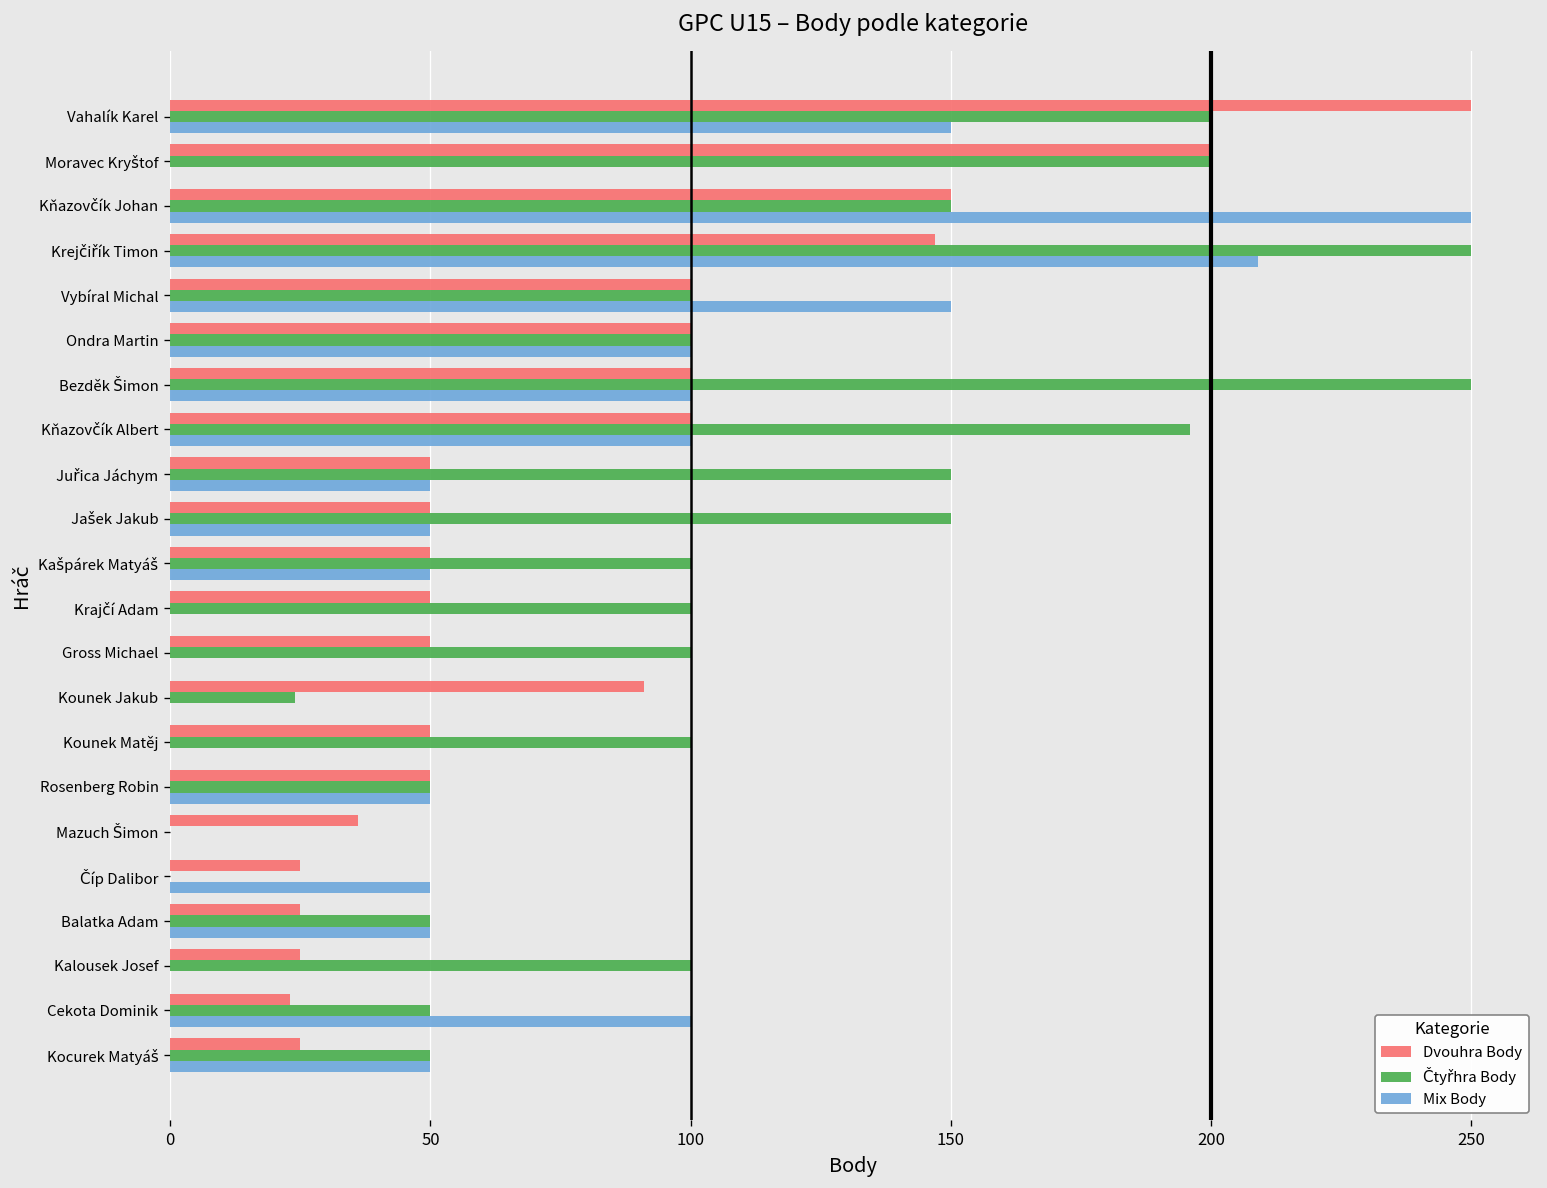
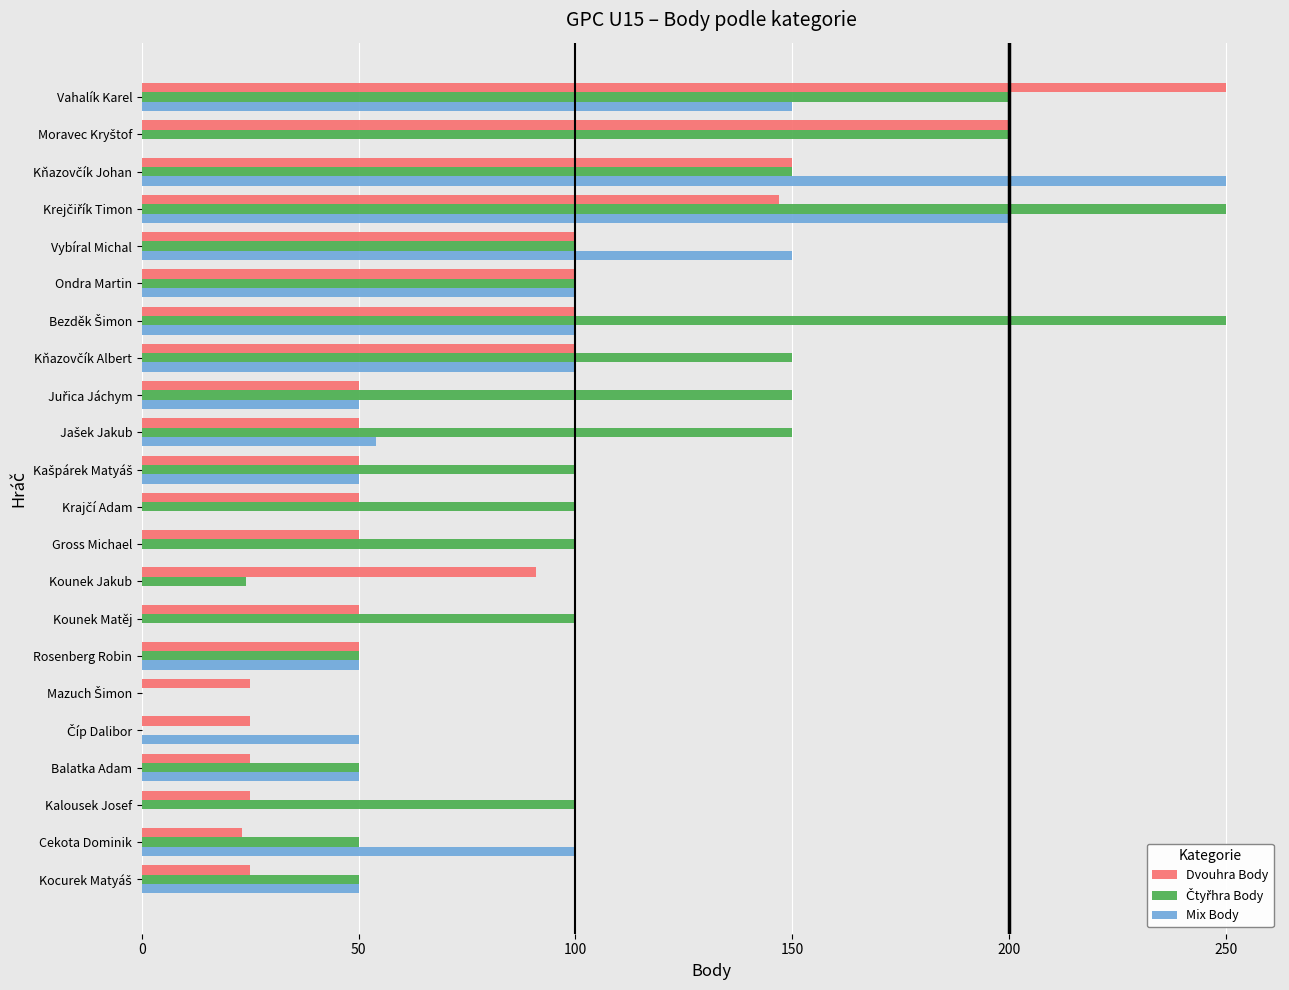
  {
    "Dvouhra Body": {
      "Vahalík Karel": 250,
      "Moravec Kryštof": 200,
      "Kňazovčík Johan": 150,
      "Krejčiřík Timon": 147,
      "Vybíral Michal": 100,
      "Ondra Martin": 100,
      "Bezděk Šimon": 100,
      "Kňazovčík Albert": 100,
      "Juřica Jáchym": 50,
      "Jašek Jakub": 50,
      "Kašpárek Matyáš": 50,
      "Krajčí Adam": 50,
      "Gross Michael": 50,
      "Kounek Jakub": 91,
      "Kounek Matěj": 50,
      "Rosenberg Robin": 50,
-     "Mazuch Šimon": 36,
+     "Mazuch Šimon": 25,
      "Číp Dalibor": 25,
      "Balatka Adam": 25,
      "Kalousek Josef": 25,
      "Cekota Dominik": 23,
      "Kocurek Matyáš": 25
    },
    "Čtyřhra Body": {
      "Vahalík Karel": 200,
      "Moravec Kryštof": 200,
      "Kňazovčík Johan": 150,
      "Krejčiřík Timon": 250,
      "Vybíral Michal": 100,
      "Ondra Martin": 100,
      "Bezděk Šimon": 250,
-     "Kňazovčík Albert": 196,
+     "Kňazovčík Albert": 150,
      "Juřica Jáchym": 150,
      "Jašek Jakub": 150,
      "Kašpárek Matyáš": 100,
      "Krajčí Adam": 100,
      "Gross Michael": 100,
      "Kounek Jakub": 24,
      "Kounek Matěj": 100,
      "Rosenberg Robin": 50,
      "Mazuch Šimon": 0,
      "Číp Dalibor": 0,
      "Balatka Adam": 50,
      "Kalousek Josef": 100,
      "Cekota Dominik": 50,
      "Kocurek Matyáš": 50
    },
    "Mix Body": {
      "Vahalík Karel": 150,
      "Moravec Kryštof": 0,
      "Kňazovčík Johan": 250,
-     "Krejčiřík Timon": 209,
+     "Krejčiřík Timon": 200,
      "Vybíral Michal": 150,
      "Ondra Martin": 100,
      "Bezděk Šimon": 100,
      "Kňazovčík Albert": 100,
      "Juřica Jáchym": 50,
-     "Jašek Jakub": 50,
+     "Jašek Jakub": 54,
      "Kašpárek Matyáš": 50,
      "Krajčí Adam": 0,
      "Gross Michael": 0,
      "Kounek Jakub": 0,
      "Kounek Matěj": 0,
      "Rosenberg Robin": 50,
      "Mazuch Šimon": 0,
      "Číp Dalibor": 50,
      "Balatka Adam": 50,
      "Kalousek Josef": 0,
      "Cekota Dominik": 100,
      "Kocurek Matyáš": 50
    }
  }
